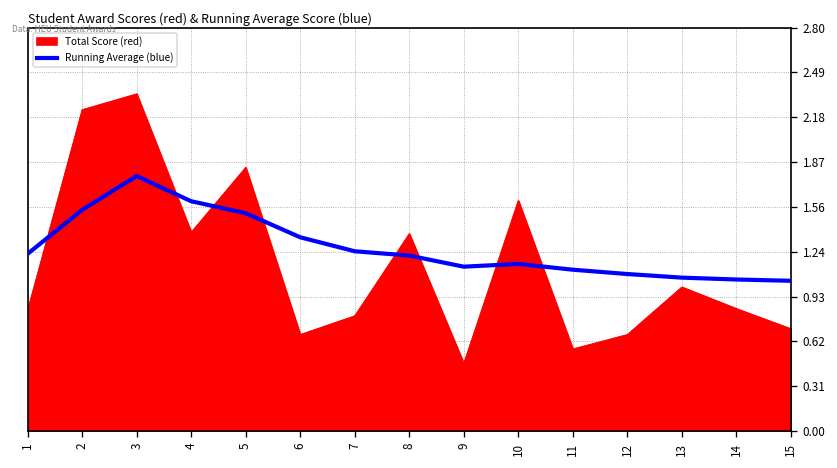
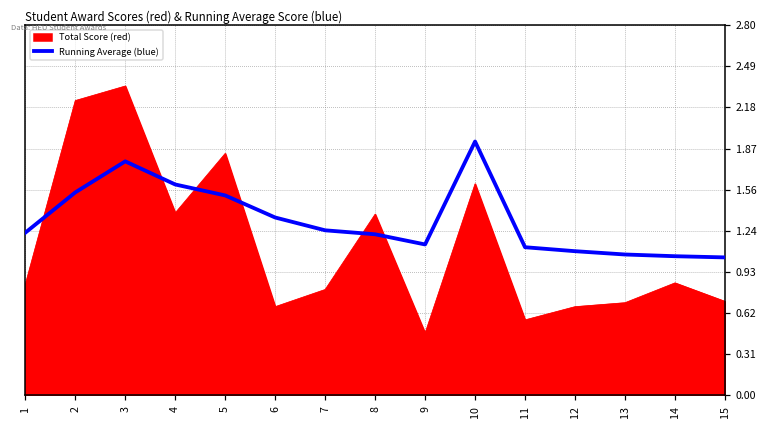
  {
    "Total Score (red)": {
      "1": 0.84,
      "2": 2.23,
      "3": 2.34,
      "4": 1.4,
      "5": 1.83,
      "6": 0.67,
      "7": 0.8,
      "8": 1.37,
      "9": 0.47,
      "10": 1.6,
      "11": 0.57,
      "12": 0.67,
-     "13": 1.0,
+     "13": 0.7,
      "14": 0.85,
      "15": 0.7
    },
    "Running Average (blue)": {
      "1": 1.23,
      "2": 1.54,
      "3": 1.77,
      "4": 1.60,
      "5": 1.51,
      "6": 1.35,
      "7": 1.25,
      "8": 1.22,
      "9": 1.14,
-     "10": 1.16,
+     "10": 1.92,
      "11": 1.12,
      "12": 1.09,
      "13": 1.07,
      "14": 1.05,
      "15": 1.04
    }
  }
